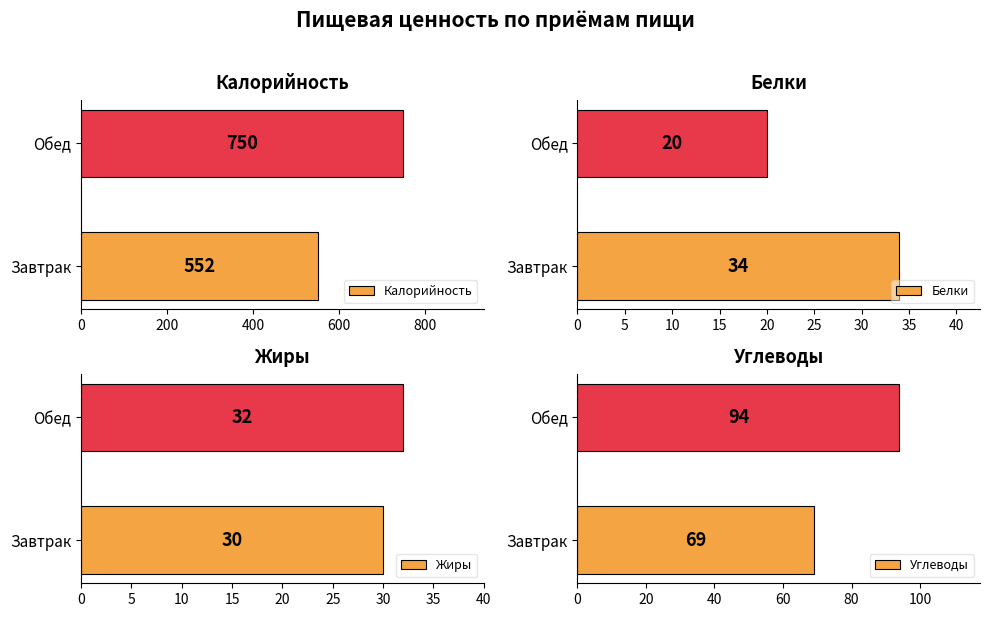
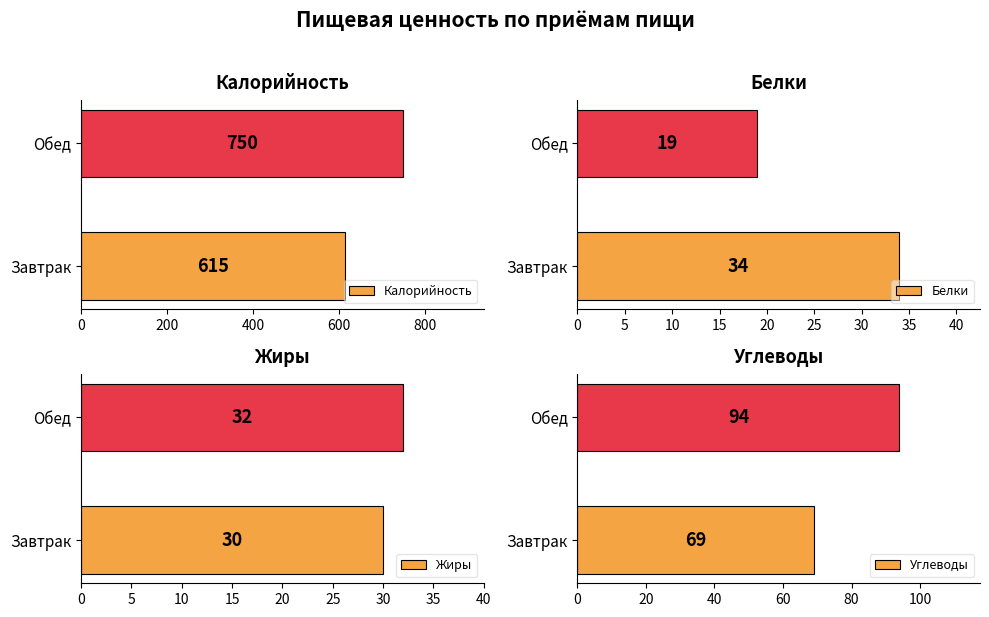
  {
    "Калорийность": {
      "Обед": 750,
-     "Завтрак": 552
+     "Завтрак": 615
    },
    "Белки": {
-     "Обед": 20,
+     "Обед": 19,
      "Завтрак": 34
    },
    "Жиры": {
      "Обед": 32,
      "Завтрак": 30
    },
    "Углеводы": {
      "Обед": 94,
      "Завтрак": 69
    }
  }
